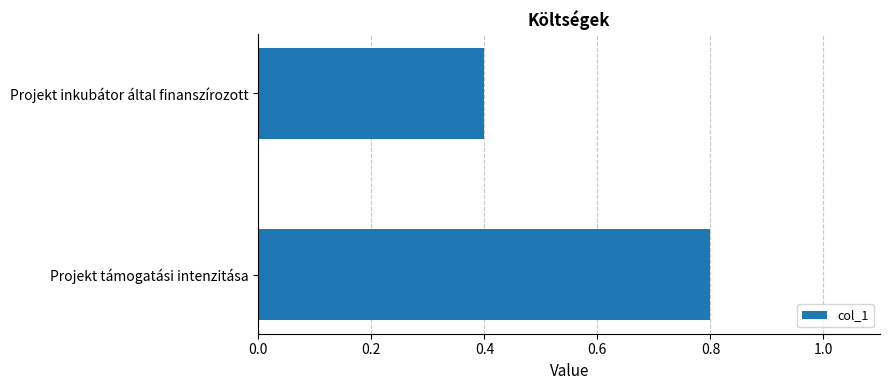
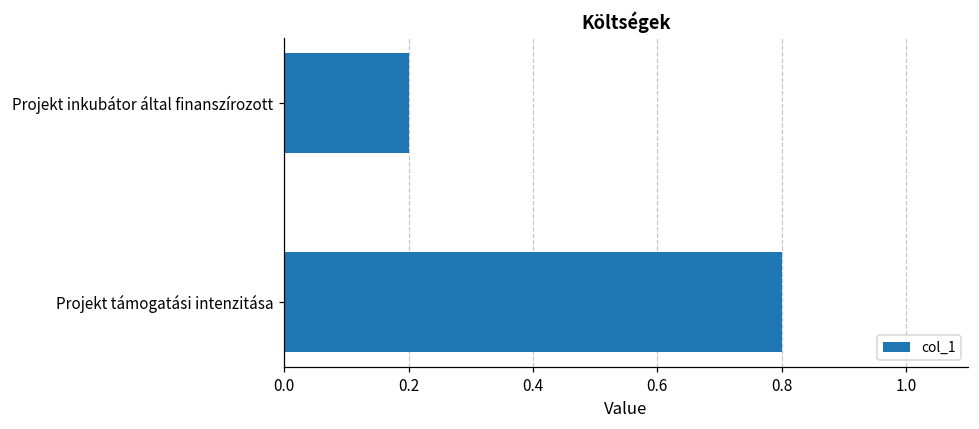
  {
-   "Projekt inkubátor által finanszírozott": 0.4,
+   "Projekt inkubátor által finanszírozott": 0.2,
    "Projekt támogatási intenzitása": 0.8
  }
